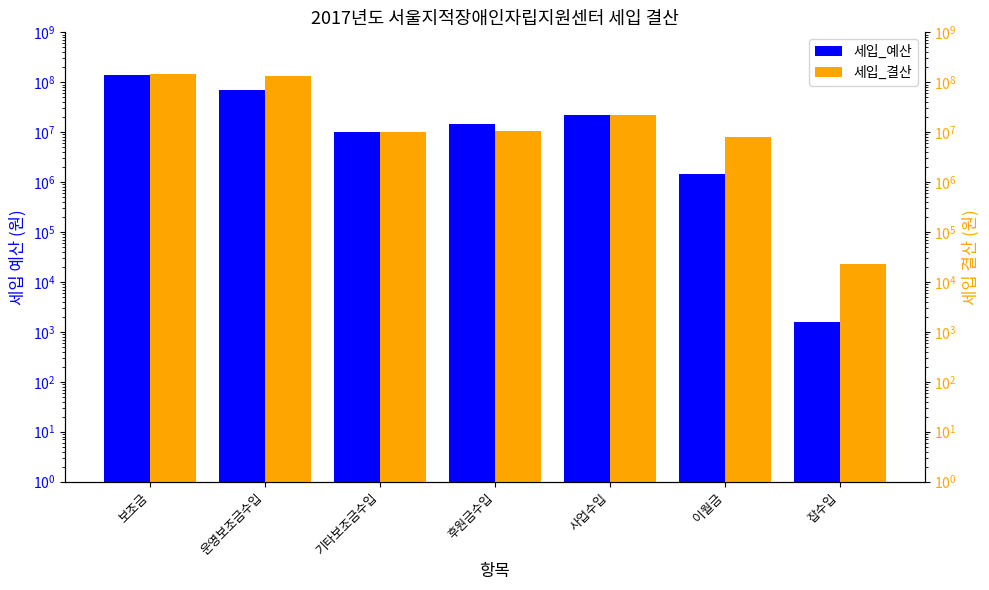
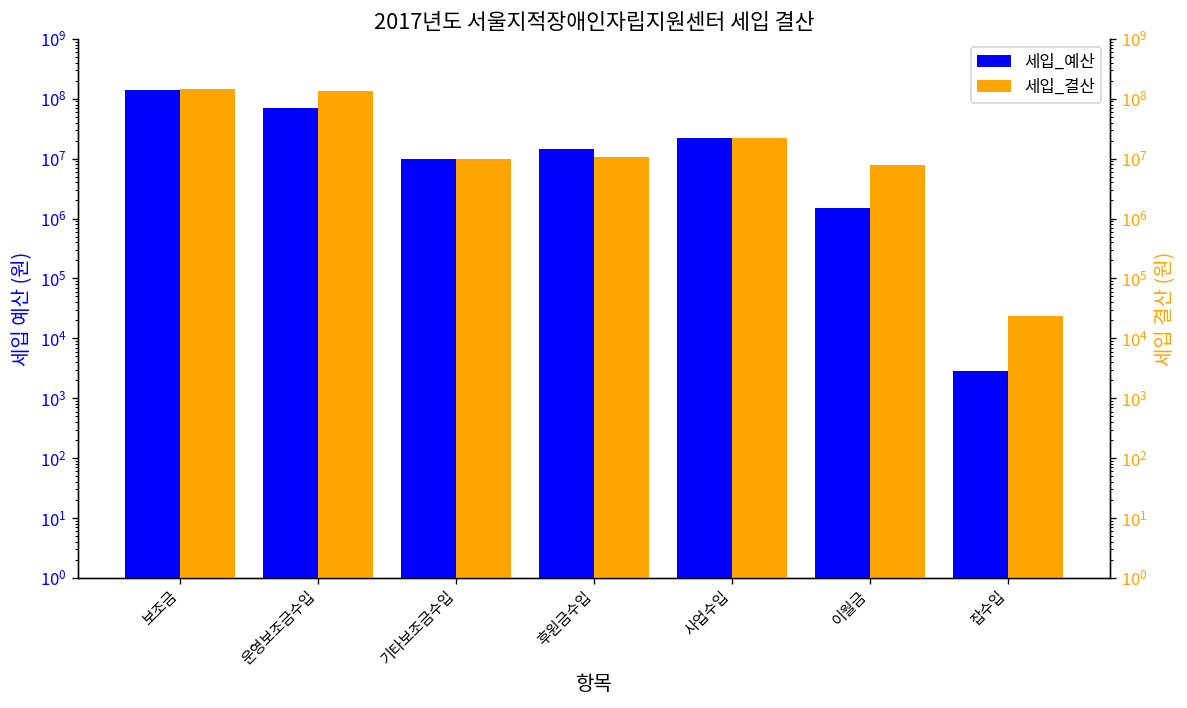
  {
    "세입_예산": {
      "보조금": 140000000,
      "운영보조금수입": 70000000,
      "기타보조금수입": 10000000,
      "후원금수입": 15000000,
      "사업수입": 20000000,
      "이월금": 1500000,
-     "잡수입": 1600
+     "잡수입": 3000
    },
    "세입_결산": {
      "보조금": 140000000,
      "운영보조금수입": 130000000,
      "기타보조금수입": 10000000,
      "후원금수입": 10000000,
      "사업수입": 20000000,
      "이월금": 8000000,
      "잡수입": 20000
    }
  }
